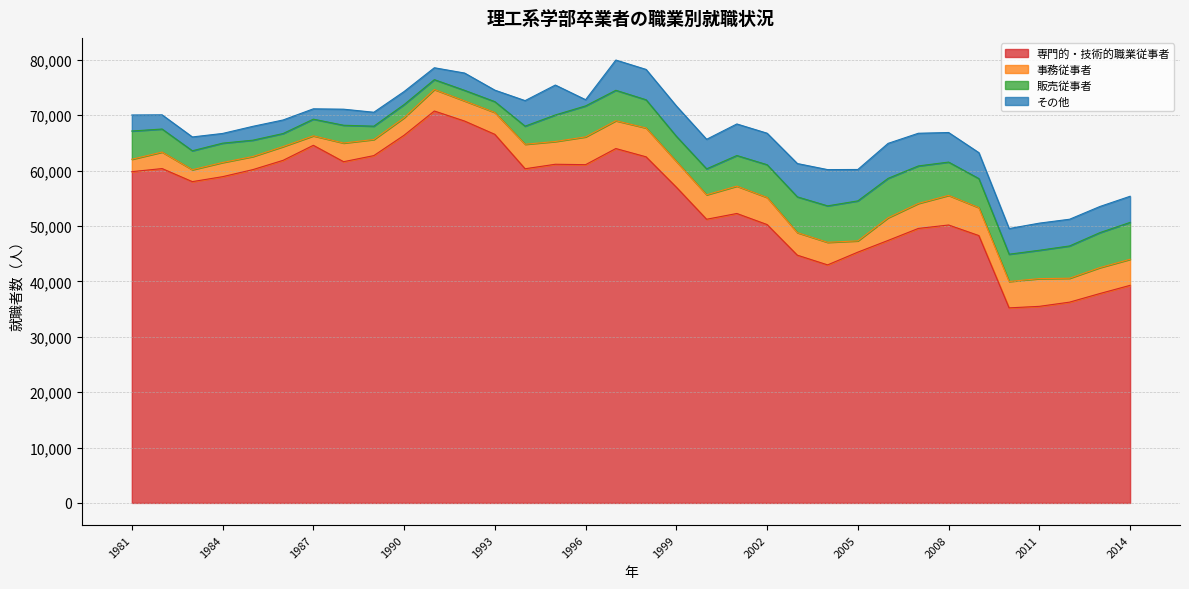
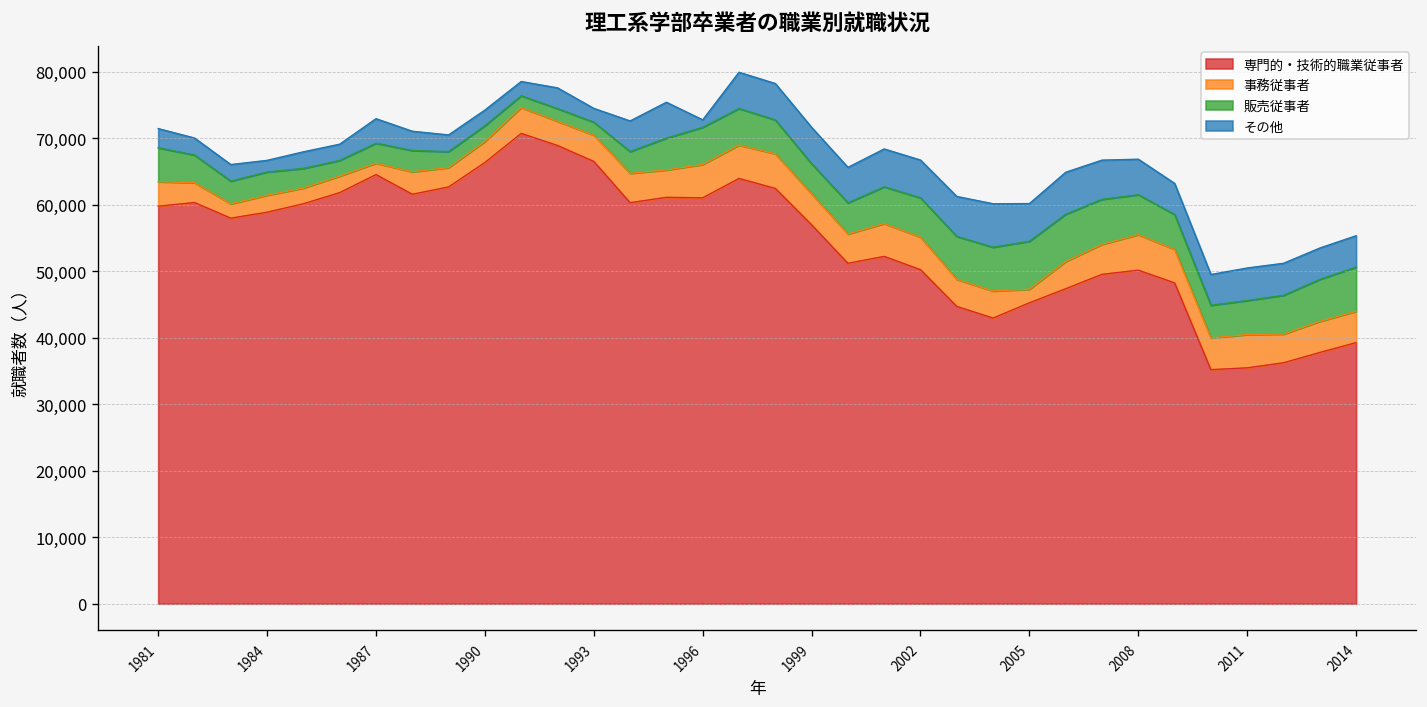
  {
    "専門的・技術的職業従事者": {
      "1981": "60,000",
      "1984": "59,000",
      "1987": "65,000",
      "1990": "66,000",
      "1993": "67,000",
      "1996": "61,000",
      "1999": "57,000",
      "2002": "50,000",
      "2005": "45,000",
      "2008": "50,000",
      "2011": "35,000",
      "2014": "39,000"
    },
    "事務従事者": {
-     "1981": "2,000",
+     "1981": "4,000",
      "1984": "3,000",
      "1987": "2,000",
      "1990": "3,000",
      "1993": "4,000",
      "1996": "5,000",
      "1999": "5,000",
      "2002": "5,000",
      "2005": "2,000",
      "2008": "5,000",
      "2011": "5,000",
      "2014": "5,000"
    },
    "販売従事者": {
      "1981": "5,000",
      "1984": "3,000",
      "1987": "3,000",
      "1990": "2,000",
      "1993": "2,000",
      "1996": "6,000",
      "1999": "5,000",
      "2002": "6,000",
      "2005": "7,000",
      "2008": "6,000",
      "2011": "5,000",
      "2014": "7,000"
    },
    "その他": {
      "1981": "3,000",
      "1984": "2,000",
-     "1987": "2,000",
+     "1987": "4,000",
      "1990": "2,000",
      "1993": "2,000",
      "1996": "1,000",
      "1999": "5,000",
      "2002": "6,000",
      "2005": "6,000",
      "2008": "5,000",
      "2011": "5,000",
      "2014": "5,000"
    }
  }
